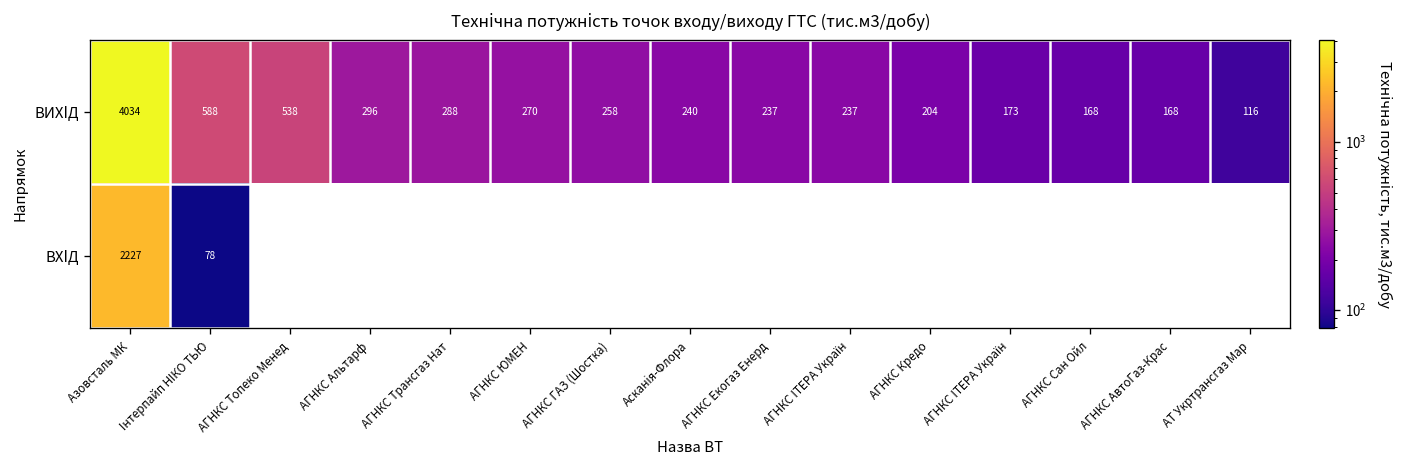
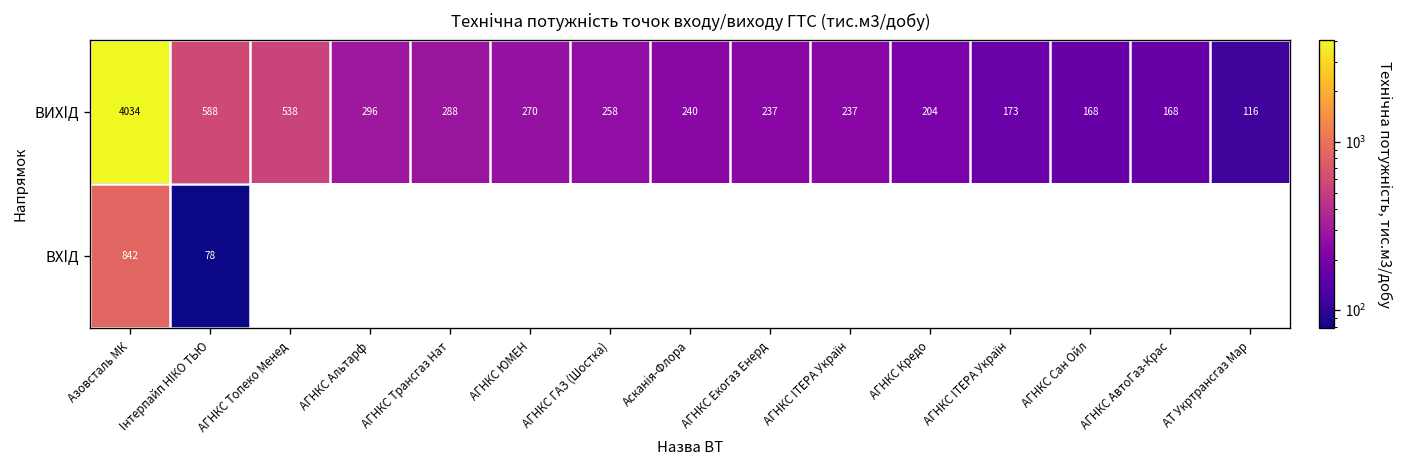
  {
    "ВИХІД": {
      "Азовсталь МК": 4034,
      "Iнтерпайп НIКО ТЬЮ": 588,
      "АГНКС Топеко Менед": 538,
      "АГНКС Альтарф": 296,
      "АГНКС Трансгаз Нат": 288,
      "АГНКС ЮМЕН": 270,
      "АГНКС ГАЗ (Шостка)": 258,
      "Асканiя-Флора": 240,
      "АГНКС Екогаз Енерд": 237,
      "АГНКС Кредо": 204,
      "АГНКС Сан Ойл": 168,
      "АГНКС АвтоГаз-Крас": 168,
      "АТ Укртрансгаз Мар": 116
    },
    "ВХІД": {
-     "Азовсталь МК": 2227,
+     "Азовсталь МК": 842,
      "Iнтерпайп НIКО ТЬЮ": 78
    }
  }
